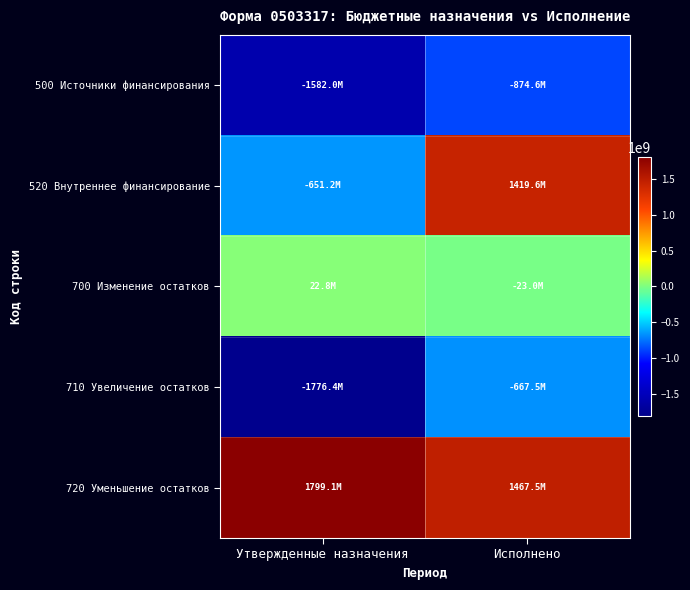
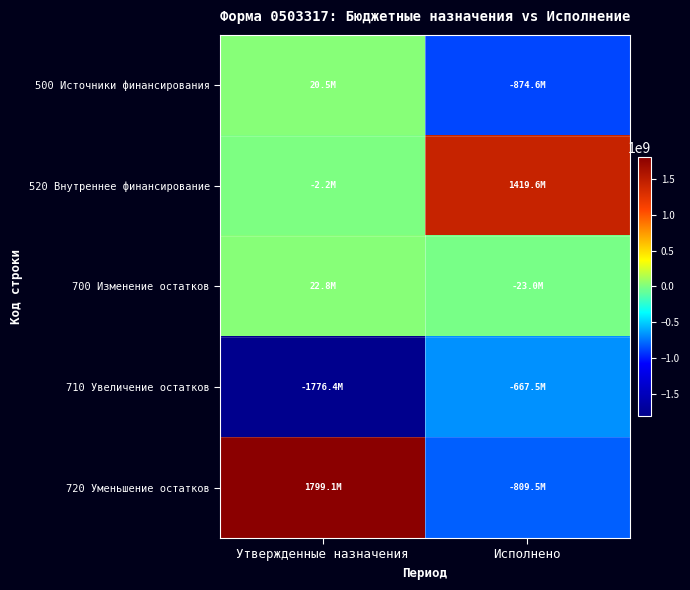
  {
    "500 Источники финансирования": {
-     "Утвержденные назначения": "-1582.0M",
+     "Утвержденные назначения": "20.5M",
      "Исполнено": "-874.6M"
    },
    "520 Внутреннее финансирование": {
-     "Утвержденные назначения": "-651.2M",
+     "Утвержденные назначения": "-2.2M",
      "Исполнено": "1419.6M"
    },
    "700 Изменение остатков": {
      "Утвержденные назначения": "22.8M",
      "Исполнено": "-23.0M"
    },
    "710 Увеличение остатков": {
      "Утвержденные назначения": "-1776.4M",
      "Исполнено": "-667.5M"
    },
    "720 Уменьшение остатков": {
      "Утвержденные назначения": "1799.1M",
-     "Исполнено": "1467.5M"
+     "Исполнено": "-809.5M"
    }
  }
